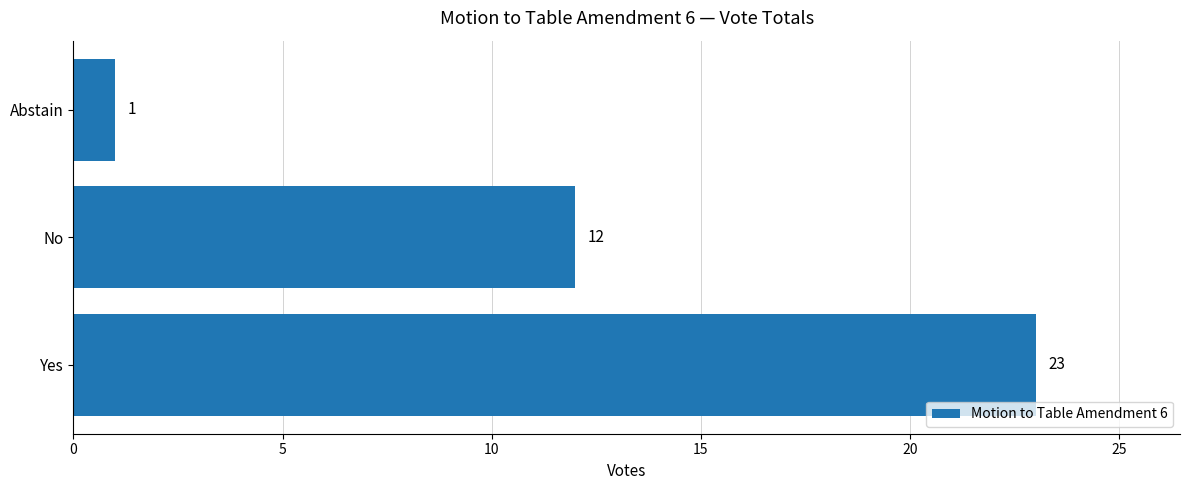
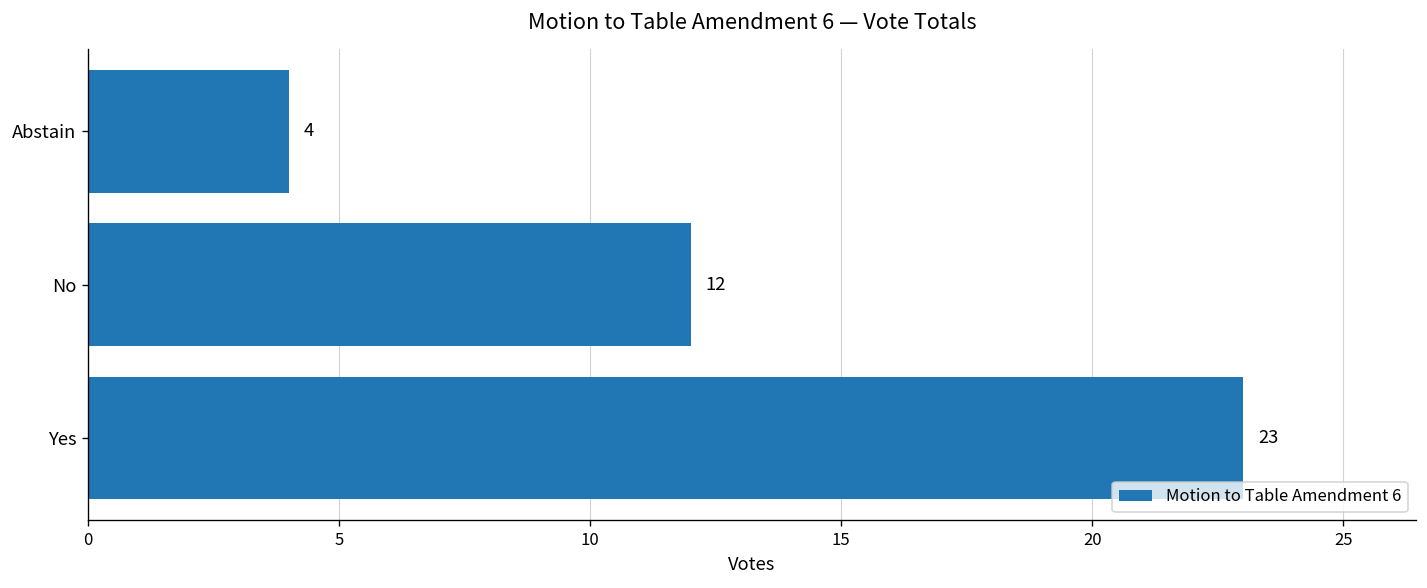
  {
-   "Abstain": 1,
+   "Abstain": 4,
    "No": 12,
    "Yes": 23
  }
